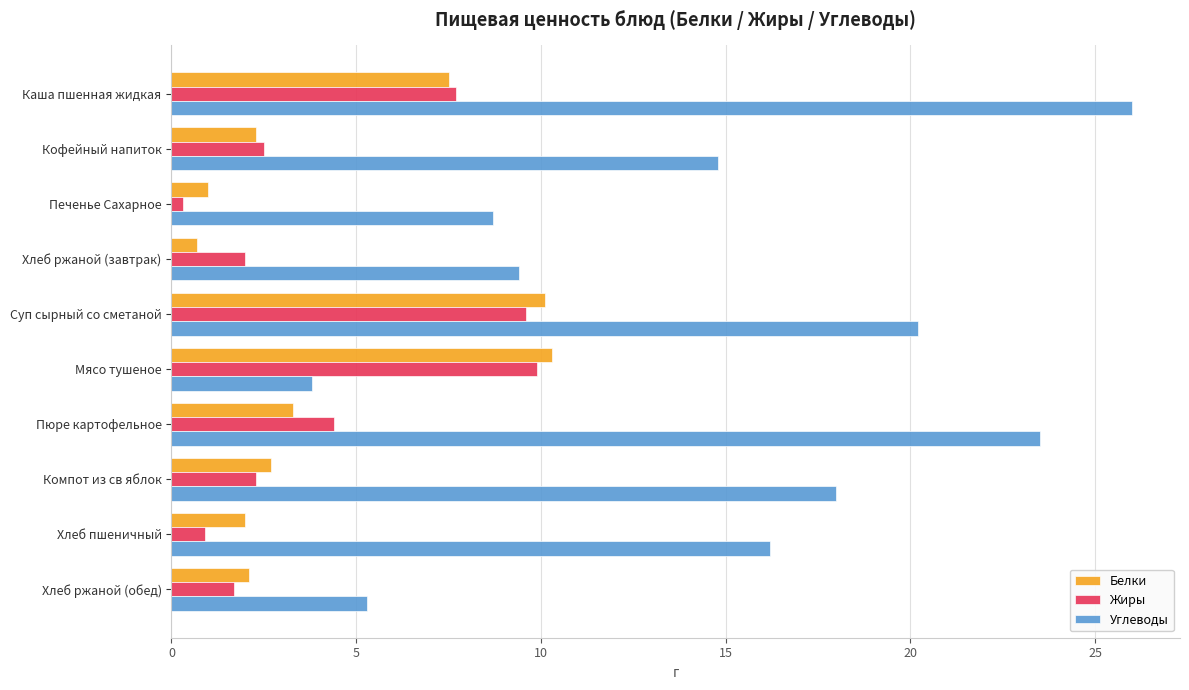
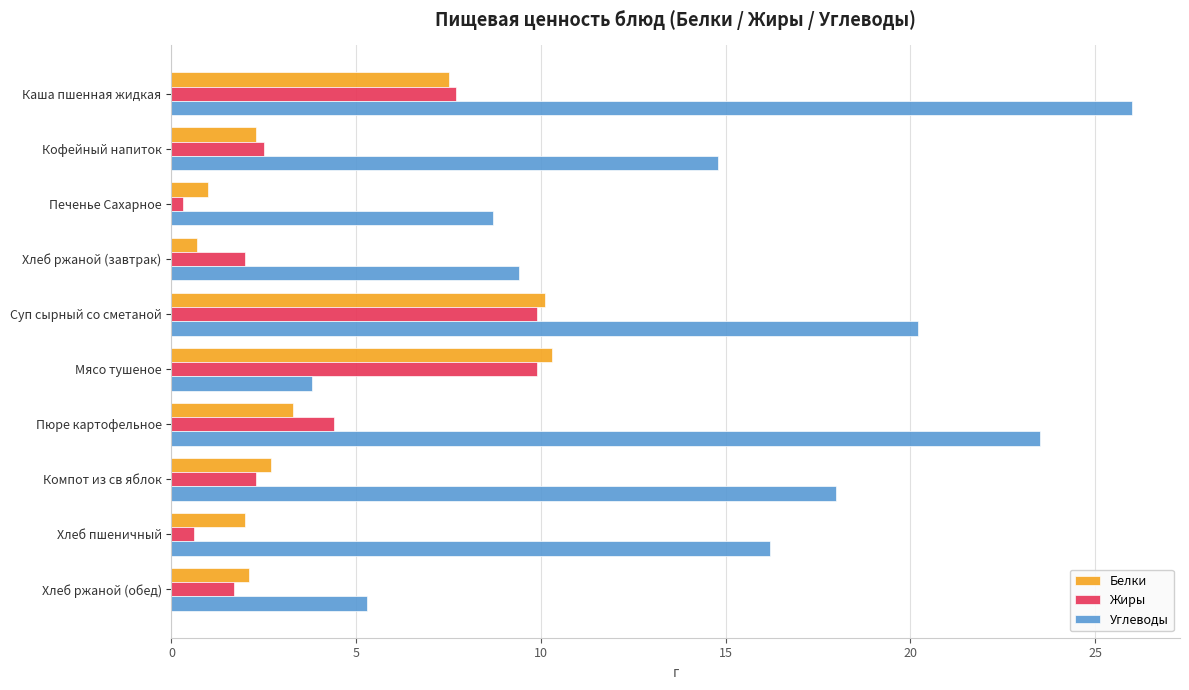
  {
    "Белки": {
      "Каша пшенная жидкая": 7.5,
      "Кофейный напиток": 2.3,
      "Печенье Сахарное": 1.0,
      "Хлеб ржаной (завтрак)": 0.7,
      "Суп сырный со сметаной": 10.1,
      "Мясо тушеное": 10.3,
      "Пюре картофельное": 3.3,
      "Компот из св яблок": 2.7,
      "Хлеб пшеничный": 2.0,
      "Хлеб ржаной (обед)": 2.1
    },
    "Жиры": {
      "Каша пшенная жидкая": 7.7,
      "Кофейный напиток": 2.5,
      "Печенье Сахарное": 0.3,
      "Хлеб ржаной (завтрак)": 2.0,
-     "Суп сырный со сметаной": 9.6,
+     "Суп сырный со сметаной": 9.9,
      "Мясо тушеное": 9.9,
      "Пюре картофельное": 4.4,
      "Компот из св яблок": 2.3,
-     "Хлеб пшеничный": 0.9,
+     "Хлеб пшеничный": 0.6,
      "Хлеб ржаной (обед)": 1.7
    },
    "Углеводы": {
      "Каша пшенная жидкая": 26.0,
      "Кофейный напиток": 14.8,
      "Печенье Сахарное": 8.7,
      "Хлеб ржаной (завтрак)": 9.4,
      "Суп сырный со сметаной": 20.2,
      "Мясо тушеное": 3.8,
      "Пюре картофельное": 23.5,
      "Компот из св яблок": 18.0,
      "Хлеб пшеничный": 16.2,
      "Хлеб ржаной (обед)": 5.3
    }
  }
